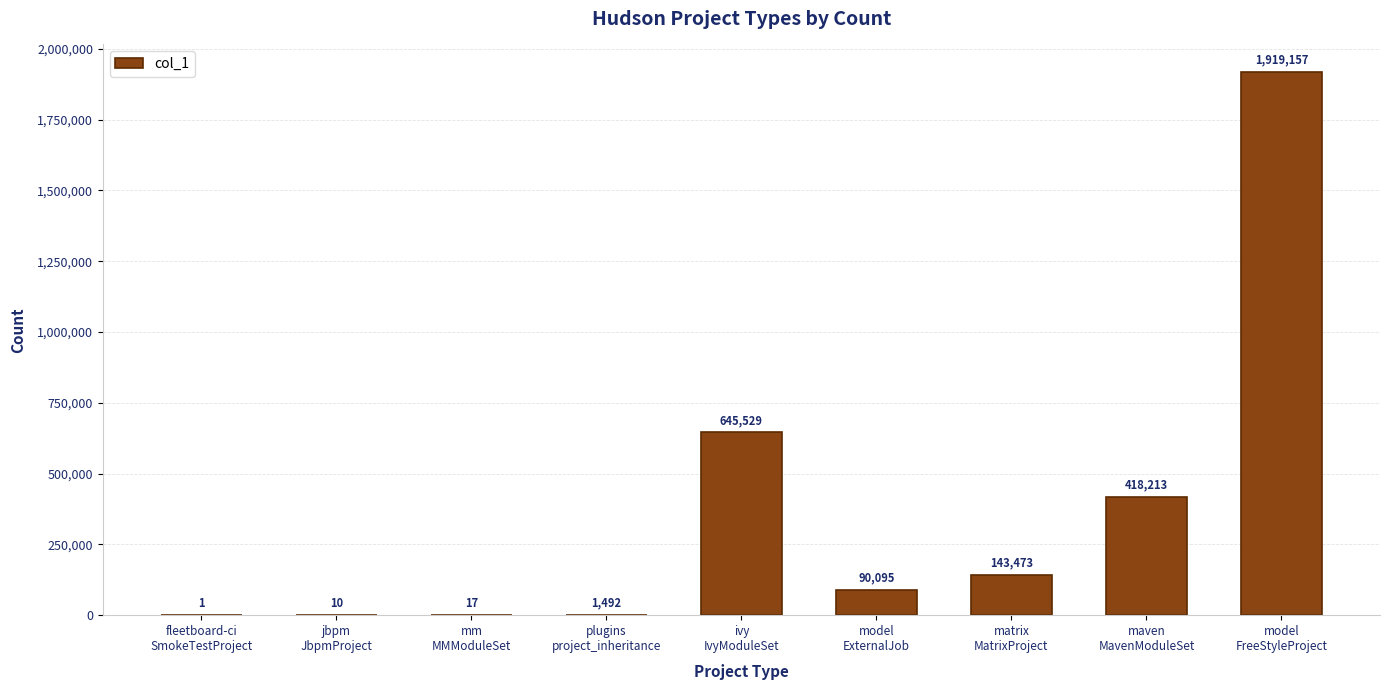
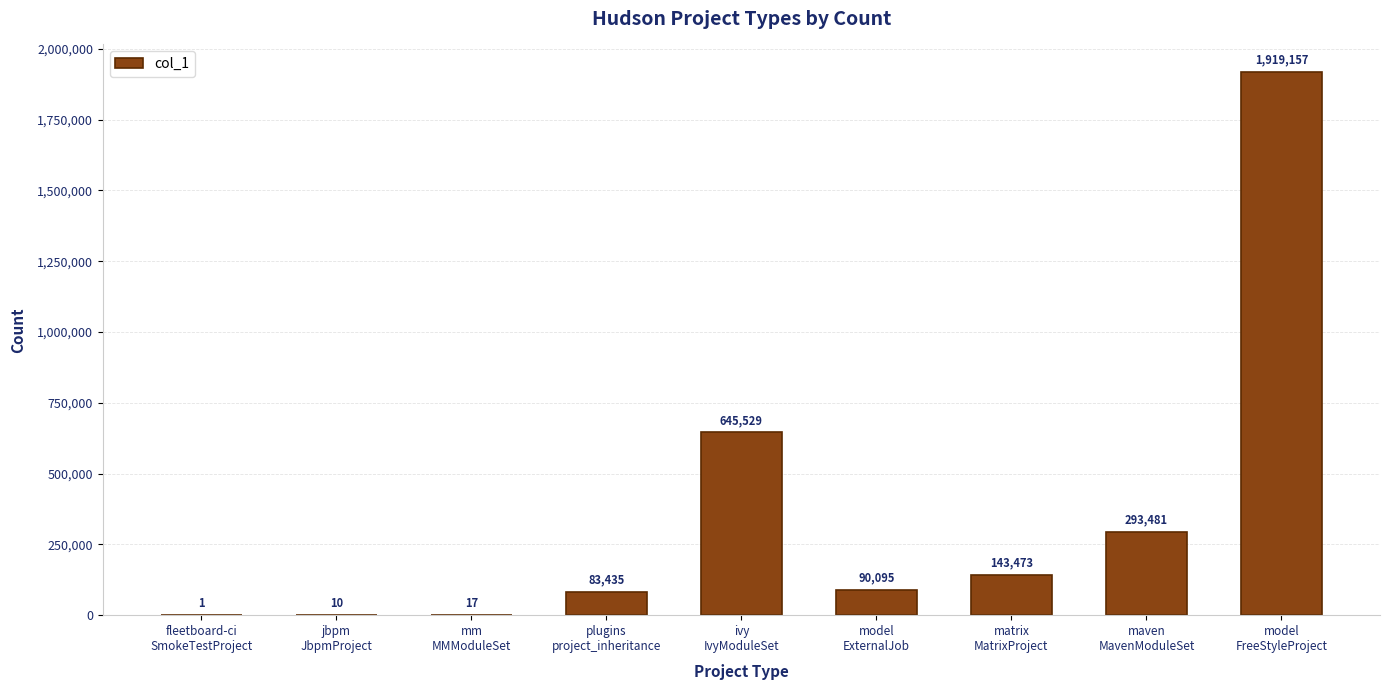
  {
    "fleetboard-ci SmokeTestProject": "1",
    "jbpm JbpmProject": "10",
    "mm MMModuleSet": "17",
-   "plugins project_inheritance": "1,492",
+   "plugins project_inheritance": "83,435",
    "ivy IvyModuleSet": "645,529",
    "model ExternalJob": "90,095",
    "matrix MatrixProject": "143,473",
-   "maven MavenModuleSet": "418,213",
+   "maven MavenModuleSet": "293,481",
    "model FreeStyleProject": "1,919,157"
  }
